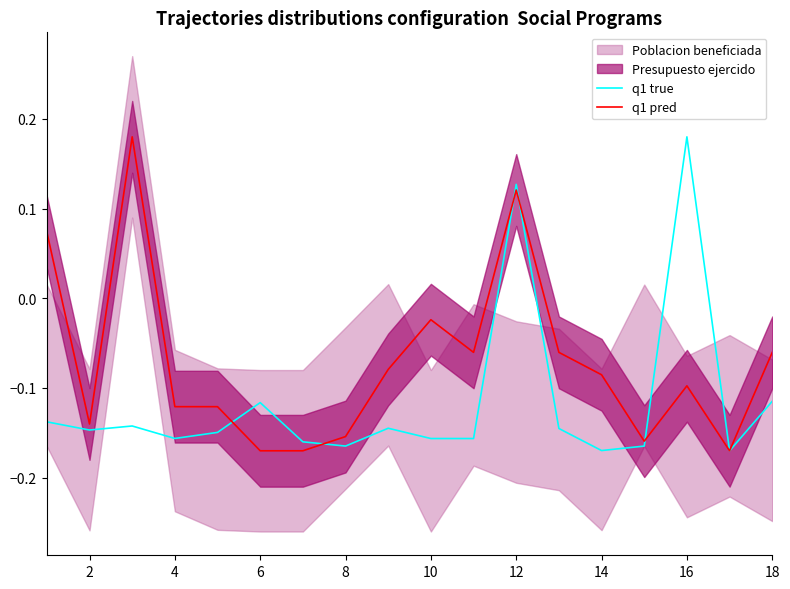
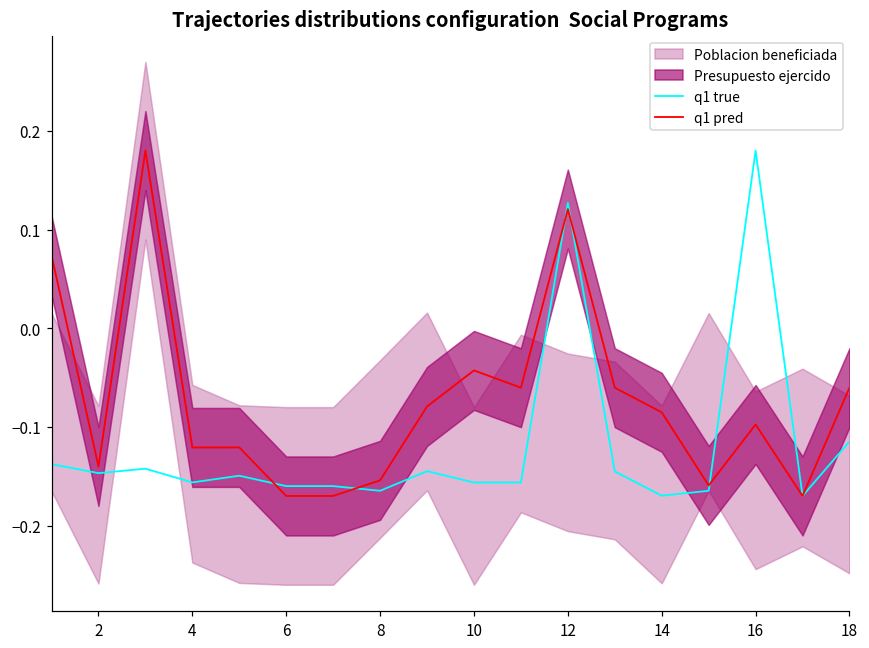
  {
    "q1 true": {
      "2": -0.15,
      "4": -0.16,
-     "6": -0.12,
+     "6": -0.16,
      "8": -0.16,
      "10": -0.16,
      "12": 0.13,
      "14": -0.17,
      "16": 0.18,
      "18": -0.11
    },
    "q1 pred": {
      "2": -0.14,
      "4": -0.12,
      "6": -0.17,
      "8": -0.15,
-     "10": -0.02,
+     "10": -0.04,
      "12": 0.12,
      "14": -0.09,
      "16": -0.10,
      "18": -0.06
    }
  }
